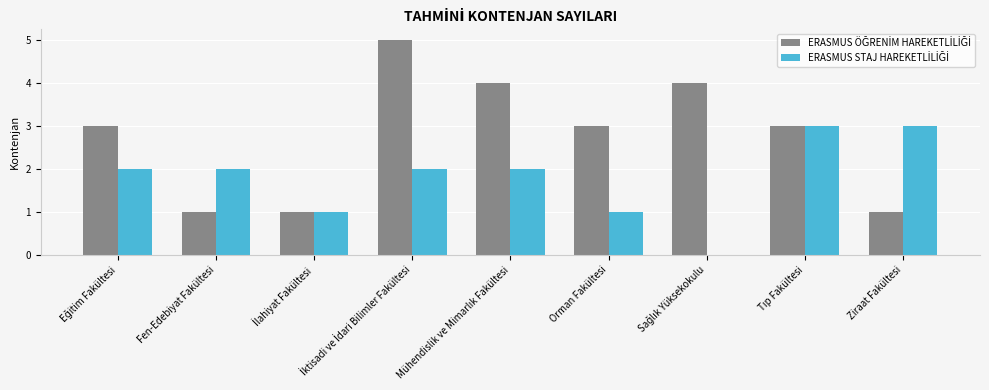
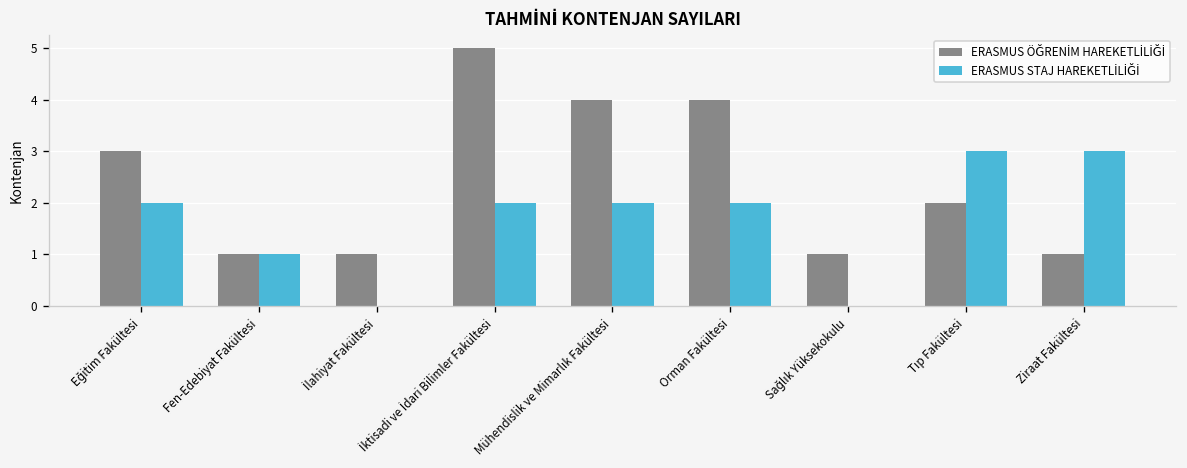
  {
    "ERASMUS ÖĞRENİM HAREKETLİLİĞİ": {
      "Eğitim Fakültesi": 3,
      "Fen-Edebiyat Fakültesi": 1,
      "İlahiyat Fakültesi": 1,
      "İktisadi ve İdari Bilimler Fakültesi": 5,
      "Mühendislik ve Mimarlık Fakültesi": 4,
-     "Orman Fakültesi": 3,
-     "Sağlık Yüksekokulu": 4,
-     "Tıp Fakültesi": 3,
+     "Orman Fakültesi": 4,
+     "Sağlık Yüksekokulu": 1,
+     "Tıp Fakültesi": 2,
      "Ziraat Fakültesi": 1
    },
    "ERASMUS STAJ HAREKETLİLİĞİ": {
      "Eğitim Fakültesi": 2,
-     "Fen-Edebiyat Fakültesi": 2,
-     "İlahiyat Fakültesi": 1,
+     "Fen-Edebiyat Fakültesi": 1,
+     "İlahiyat Fakültesi": 0,
      "İktisadi ve İdari Bilimler Fakültesi": 2,
      "Mühendislik ve Mimarlık Fakültesi": 2,
-     "Orman Fakültesi": 1,
+     "Orman Fakültesi": 2,
      "Sağlık Yüksekokulu": 0,
      "Tıp Fakültesi": 3,
      "Ziraat Fakültesi": 3
    }
  }
